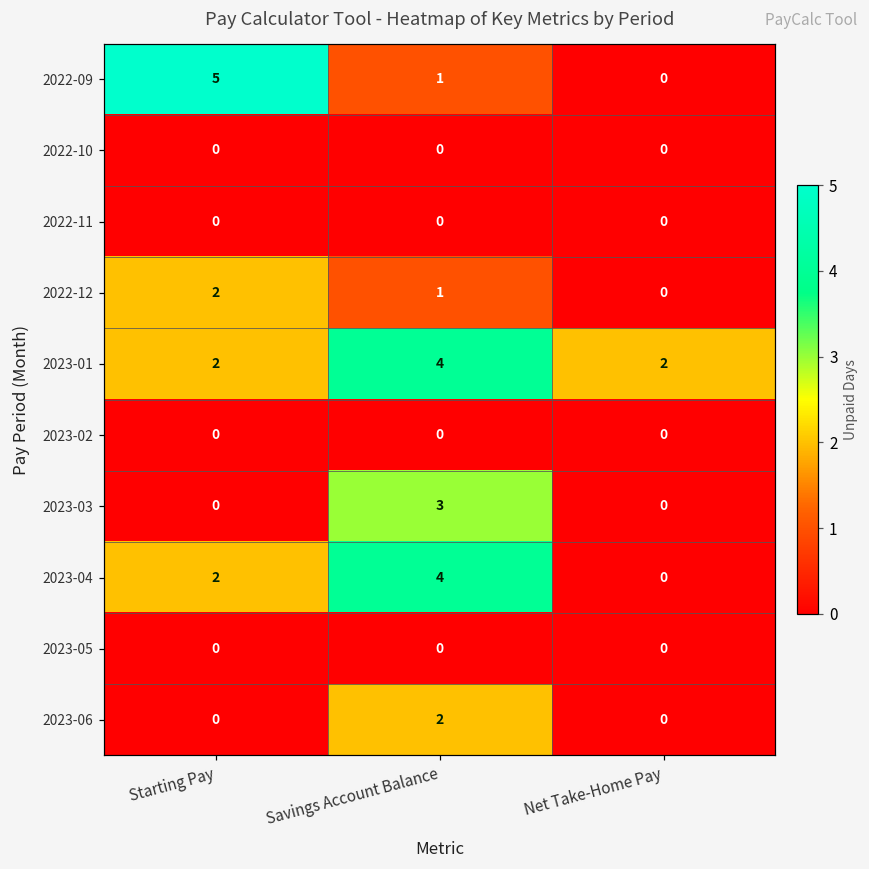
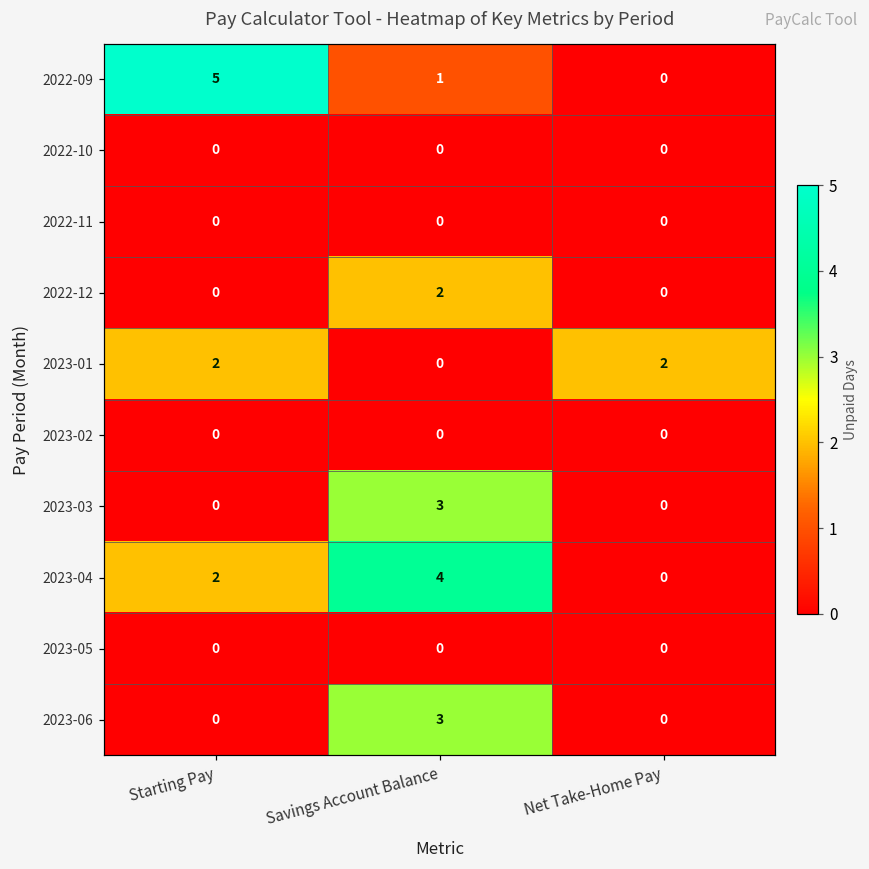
  {
    "2022-09": {
      "Starting Pay": 5,
      "Savings Account Balance": 1,
      "Net Take-Home Pay": 0
    },
    "2022-10": {
      "Starting Pay": 0,
      "Savings Account Balance": 0,
      "Net Take-Home Pay": 0
    },
    "2022-11": {
      "Starting Pay": 0,
      "Savings Account Balance": 0,
      "Net Take-Home Pay": 0
    },
    "2022-12": {
-     "Starting Pay": 2,
-     "Savings Account Balance": 1,
+     "Starting Pay": 0,
+     "Savings Account Balance": 2,
      "Net Take-Home Pay": 0
    },
    "2023-01": {
      "Starting Pay": 2,
-     "Savings Account Balance": 4,
+     "Savings Account Balance": 0,
      "Net Take-Home Pay": 2
    },
    "2023-02": {
      "Starting Pay": 0,
      "Savings Account Balance": 0,
      "Net Take-Home Pay": 0
    },
    "2023-03": {
      "Starting Pay": 0,
      "Savings Account Balance": 3,
      "Net Take-Home Pay": 0
    },
    "2023-04": {
      "Starting Pay": 2,
      "Savings Account Balance": 4,
      "Net Take-Home Pay": 0
    },
    "2023-05": {
      "Starting Pay": 0,
      "Savings Account Balance": 0,
      "Net Take-Home Pay": 0
    },
    "2023-06": {
      "Starting Pay": 0,
-     "Savings Account Balance": 2,
+     "Savings Account Balance": 3,
      "Net Take-Home Pay": 0
    }
  }
